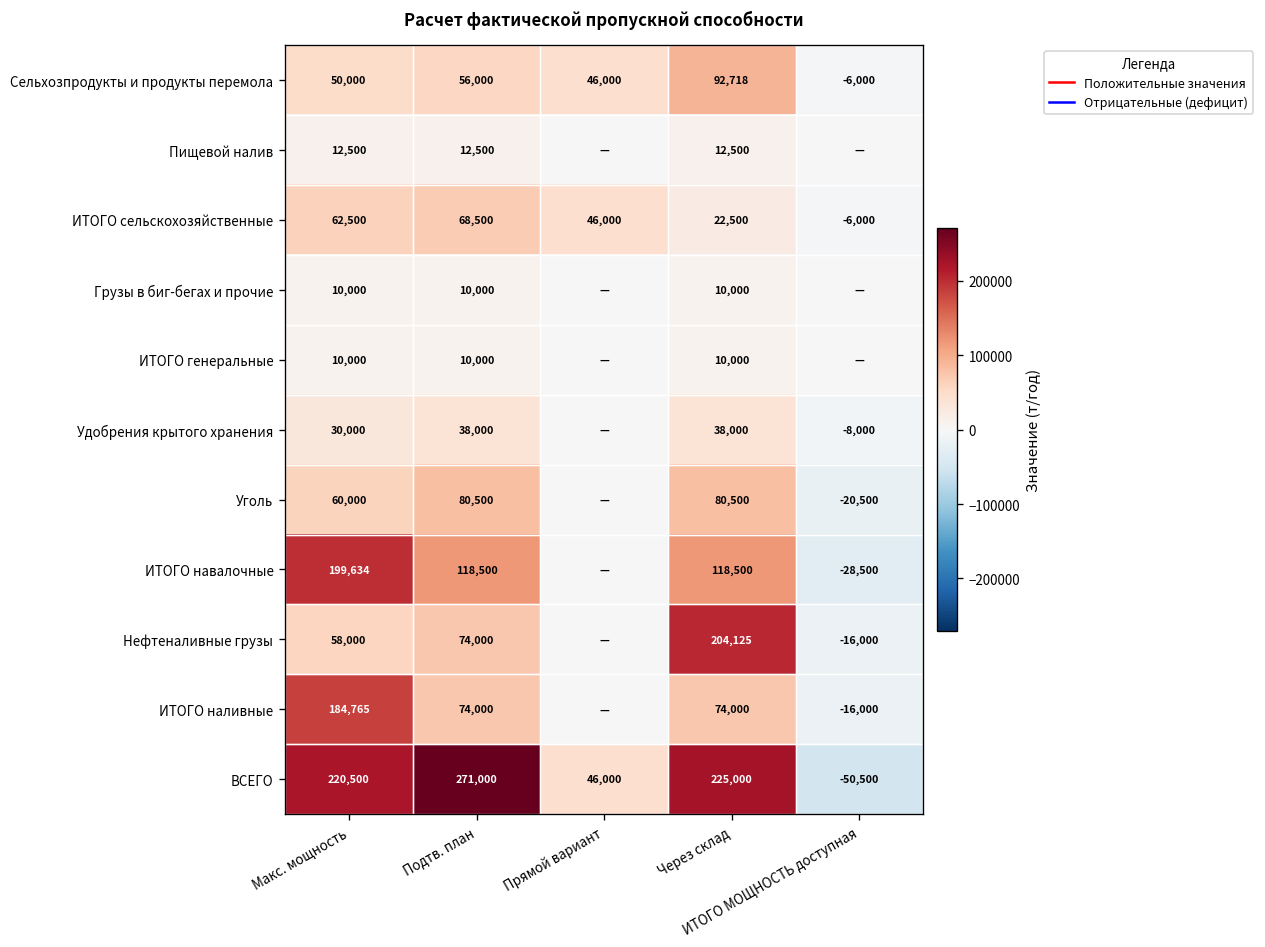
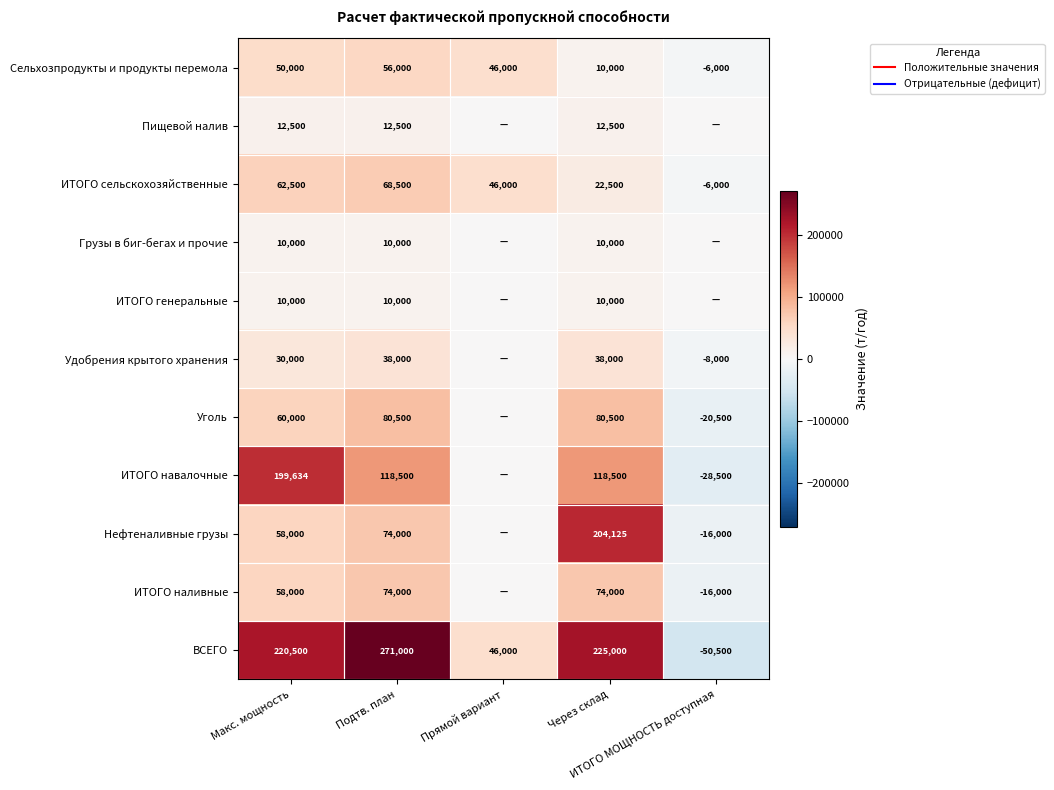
  {
    "Сельхозпродукты и продукты перемола": {
      "Макс. мощность": "50,000",
      "Подтв. план": "56,000",
      "Прямой вариант": "46,000",
-     "Через склад": "92,718",
+     "Через склад": "10,000",
      "ИТОГО МОЩНОСТЬ доступная": "-6,000"
    },
    "Пищевой налив": {
      "Макс. мощность": "12,500",
      "Подтв. план": "12,500",
      "Через склад": "12,500"
    },
    "ИТОГО сельскохозяйственные": {
      "Макс. мощность": "62,500",
      "Подтв. план": "68,500",
      "Прямой вариант": "46,000",
      "Через склад": "22,500",
      "ИТОГО МОЩНОСТЬ доступная": "-6,000"
    },
    "Грузы в биг-бегах и прочие": {
      "Макс. мощность": "10,000",
      "Подтв. план": "10,000",
      "Через склад": "10,000"
    },
    "ИТОГО генеральные": {
      "Макс. мощность": "10,000",
      "Подтв. план": "10,000",
      "Через склад": "10,000"
    },
    "Удобрения крытого хранения": {
      "Макс. мощность": "30,000",
      "Подтв. план": "38,000",
      "Через склад": "38,000",
      "ИТОГО МОЩНОСТЬ доступная": "-8,000"
    },
    "Уголь": {
      "Макс. мощность": "60,000",
      "Подтв. план": "80,500",
      "Через склад": "80,500",
      "ИТОГО МОЩНОСТЬ доступная": "-20,500"
    },
    "ИТОГО навалочные": {
      "Макс. мощность": "199,634",
      "Подтв. план": "118,500",
      "Через склад": "118,500",
      "ИТОГО МОЩНОСТЬ доступная": "-28,500"
    },
    "Нефтеналивные грузы": {
      "Макс. мощность": "58,000",
      "Подтв. план": "74,000",
      "Через склад": "204,125",
      "ИТОГО МОЩНОСТЬ доступная": "-16,000"
    },
    "ИТОГО наливные": {
-     "Макс. мощность": "184,765",
+     "Макс. мощность": "58,000",
      "Подтв. план": "74,000",
      "Через склад": "74,000",
      "ИТОГО МОЩНОСТЬ доступная": "-16,000"
    },
    "ВСЕГО": {
      "Макс. мощность": "220,500",
      "Подтв. план": "271,000",
      "Прямой вариант": "46,000",
      "Через склад": "225,000",
      "ИТОГО МОЩНОСТЬ доступная": "-50,500"
    }
  }
